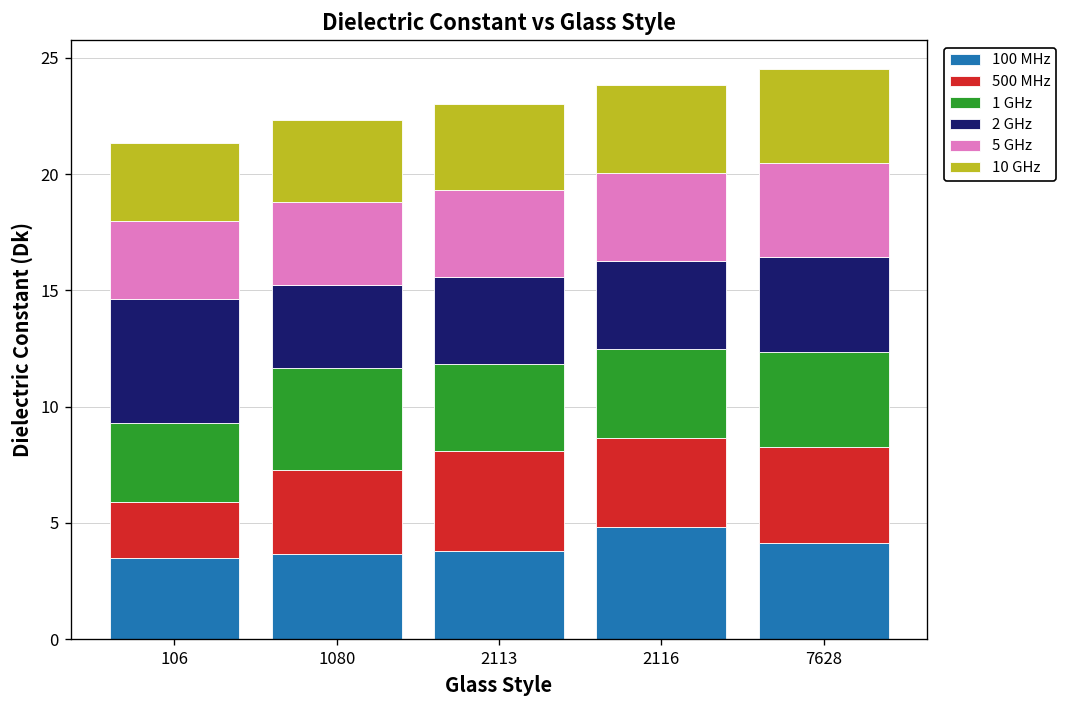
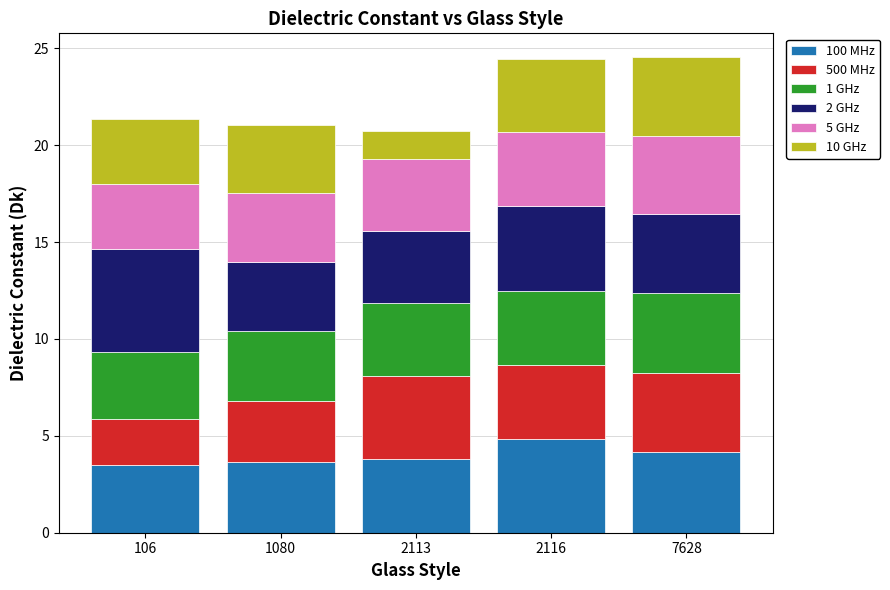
  {
    "100 MHz": {
      "106": 3.5,
      "1080": 3.7,
      "2113": 3.8,
      "2116": 4.8,
      "7628": 4.1
    },
    "500 MHz": {
      "106": 2.4,
-     "1080": 3.6,
+     "1080": 3.1,
      "2113": 4.3,
      "2116": 3.8,
      "7628": 4.1
    },
    "1 GHz": {
      "106": 3.4,
-     "1080": 4.4,
+     "1080": 3.6,
      "2113": 3.8,
      "2116": 3.8,
      "7628": 4.1
    },
    "2 GHz": {
      "106": 5.3,
      "1080": 3.6,
      "2113": 3.7,
-     "2116": 3.8,
+     "2116": 4.4,
      "7628": 4.1
    },
    "5 GHz": {
      "106": 3.4,
      "1080": 3.5,
      "2113": 3.7,
      "2116": 3.8,
      "7628": 4.1
    },
    "10 GHz": {
      "106": 3.4,
      "1080": 3.5,
-     "2113": 3.7,
+     "2113": 1.4,
      "2116": 3.8,
      "7628": 4.1
    }
  }
